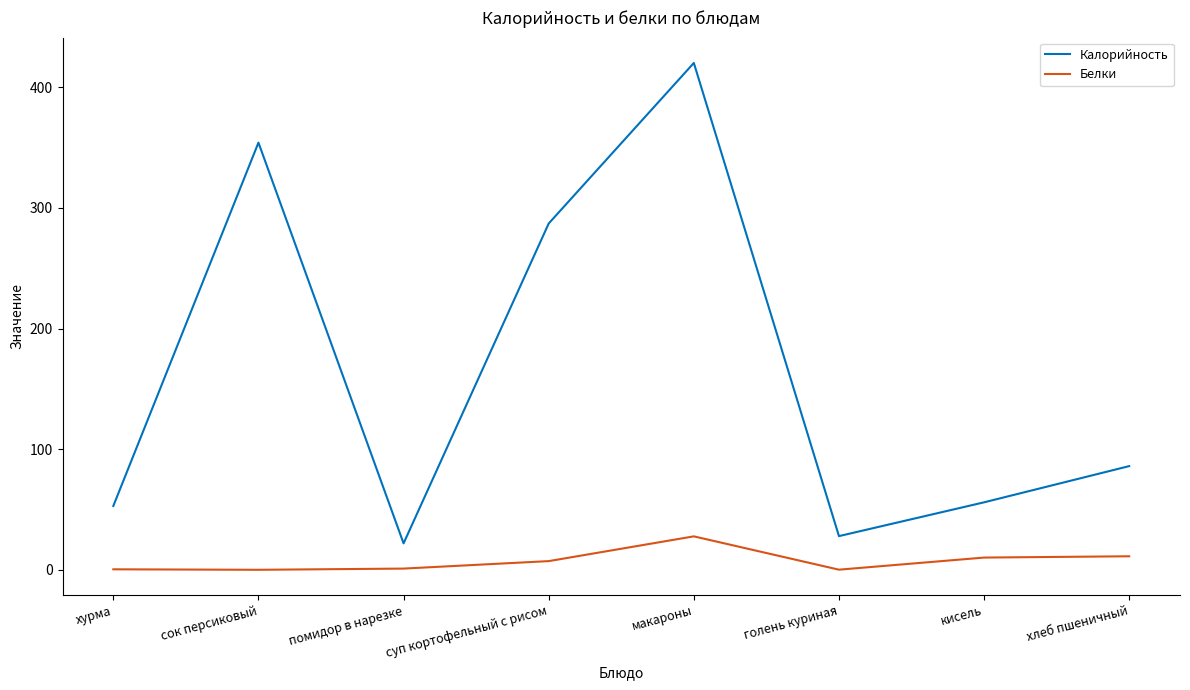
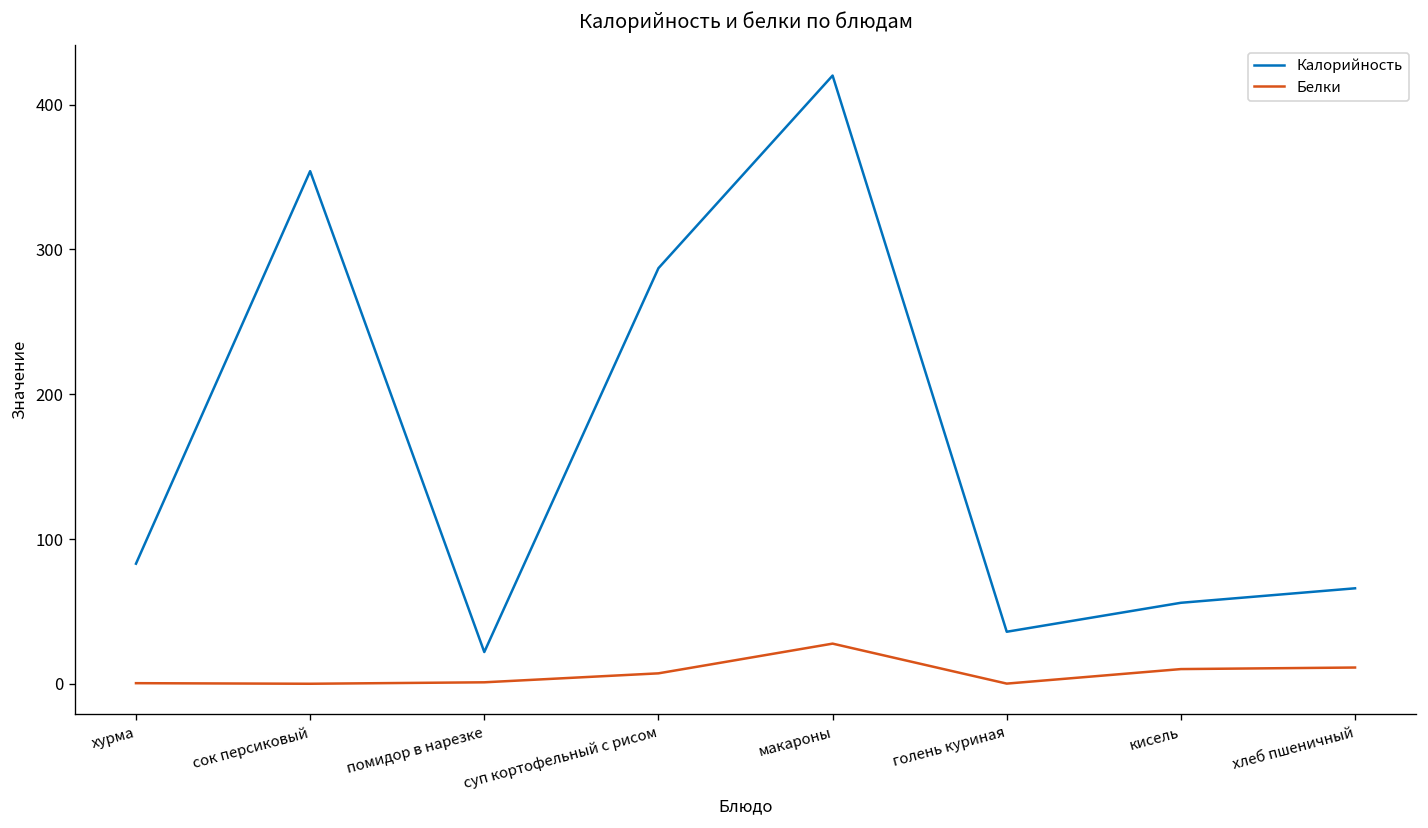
  {
    "Калорийность": {
-     "хурма": 53,
+     "хурма": 83,
      "сок персиковый": 354,
      "помидор в нарезке": 22,
      "суп кортофельный с рисом": 287,
      "макароны": 420,
-     "голень куриная": 28,
+     "голень куриная": 36,
      "кисель": 56,
-     "хлеб пшеничный": 86
+     "хлеб пшеничный": 66
    },
    "Белки": {
      "хурма": 1,
      "сок персиковый": 0,
      "помидор в нарезке": 1,
      "суп кортофельный с рисом": 7,
      "макароны": 28,
      "голень куриная": 0,
      "кисель": 10,
      "хлеб пшеничный": 11
    }
  }
